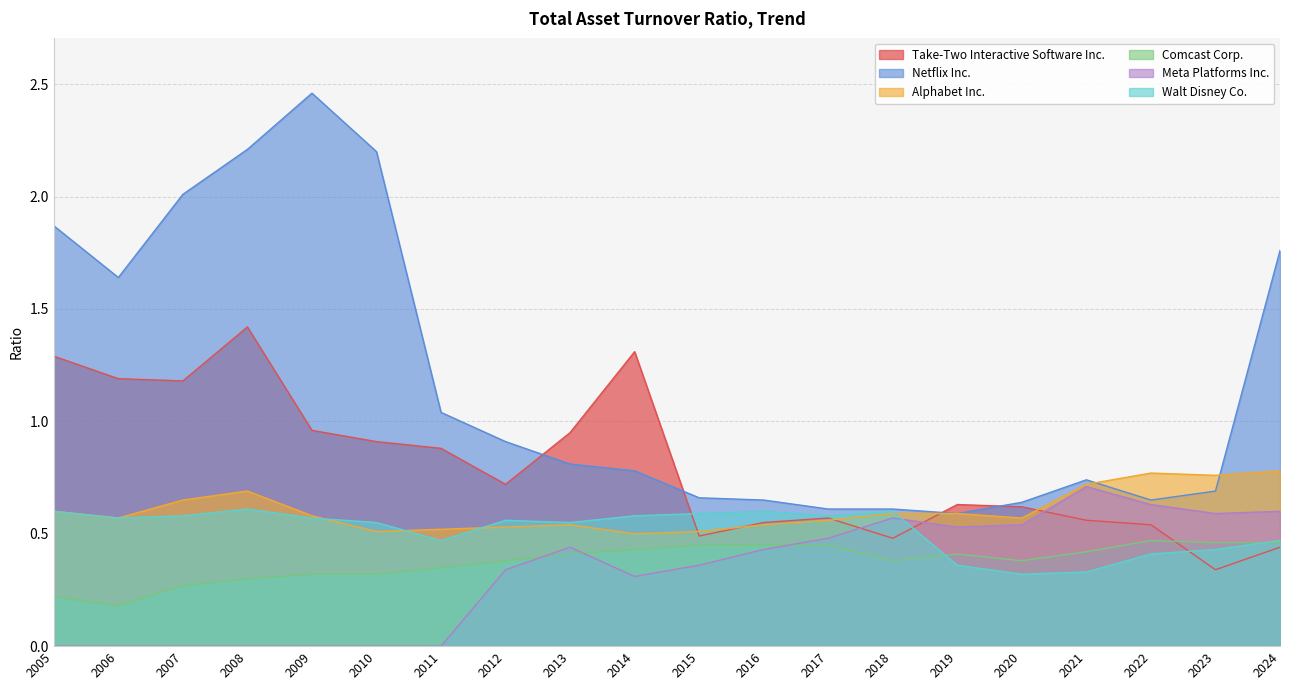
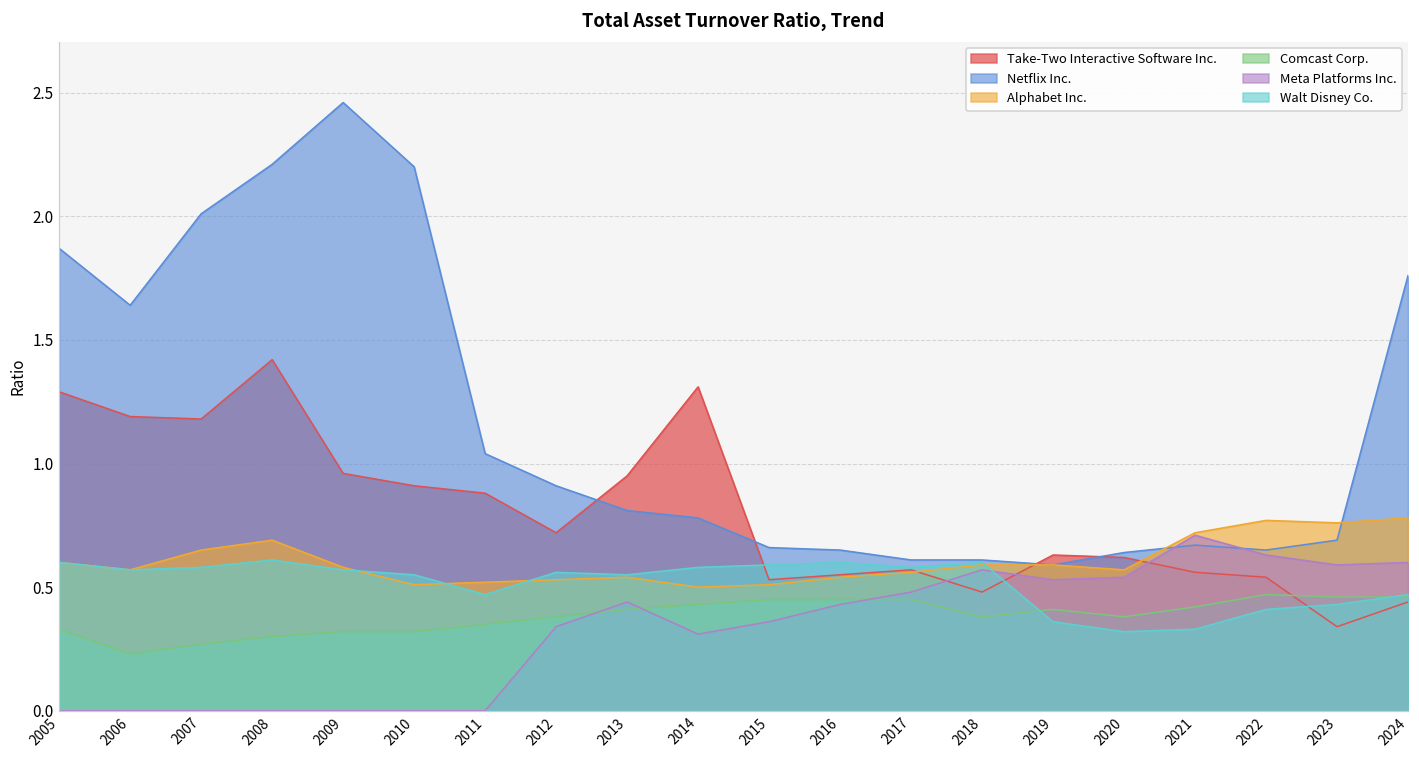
  {
    "Take-Two Interactive Software Inc.": {
      "2005": 1.29,
      "2006": 1.19,
      "2007": 1.18,
      "2008": 1.42,
      "2009": 0.96,
      "2010": 0.91,
      "2011": 0.88,
      "2012": 0.72,
      "2013": 0.95,
      "2014": 1.31,
-     "2015": 0.49,
+     "2015": 0.53,
      "2018": 0.48,
      "2019": 0.63,
      "2020": 0.62,
      "2021": 0.56,
      "2022": 0.54,
      "2023": 0.34,
      "2024": 0.44
    },
    "Netflix Inc.": {
      "2005": 1.87,
      "2006": 1.64,
      "2007": 2.01,
      "2008": 2.21,
      "2009": 2.46,
      "2010": 2.20,
      "2011": 1.04,
      "2012": 0.91,
      "2013": 0.81,
      "2014": 0.78,
      "2015": 0.66,
      "2016": 0.65,
      "2017": 0.61,
      "2020": 0.64,
-     "2021": 0.74,
+     "2021": 0.67,
      "2022": 0.65,
      "2023": 0.69,
      "2024": 1.76
    },
    "Alphabet Inc.": {
      "2007": 0.65,
      "2008": 0.69,
      "2010": 0.51,
      "2011": 0.52,
      "2012": 0.53,
      "2014": 0.50,
      "2015": 0.51,
      "2020": 0.57,
      "2022": 0.77,
      "2023": 0.76,
      "2024": 0.78
    },
    "Comcast Corp.": {
-     "2005": 0.22,
-     "2006": 0.18,
+     "2005": 0.33,
+     "2006": 0.23,
      "2007": 0.27,
      "2008": 0.30,
      "2009": 0.32,
      "2010": 0.32,
      "2011": 0.35,
      "2012": 0.38,
      "2013": 0.41,
      "2014": 0.43,
      "2015": 0.45,
      "2016": 0.45,
      "2017": 0.45,
      "2018": 0.38,
      "2019": 0.41,
      "2020": 0.38,
      "2021": 0.42,
      "2022": 0.47,
      "2023": 0.46
    },
    "Meta Platforms Inc.": {
      "2005": 0.00,
      "2006": 0.00,
      "2007": 0.00,
      "2008": 0.00,
      "2009": 0.00,
      "2010": 0.00,
      "2011": 0.00,
      "2012": 0.34,
      "2013": 0.44,
      "2014": 0.31,
      "2015": 0.36,
      "2016": 0.43,
      "2017": 0.48,
      "2018": 0.57,
      "2019": 0.53,
      "2020": 0.54,
      "2022": 0.63,
      "2023": 0.59,
      "2024": 0.60
    },
    "Walt Disney Co.": {
      "2007": 0.58,
      "2008": 0.61,
      "2010": 0.55,
      "2011": 0.47,
      "2012": 0.56,
      "2014": 0.58,
      "2015": 0.59,
      "2016": 0.60,
      "2019": 0.36,
      "2020": 0.32,
      "2021": 0.33,
      "2022": 0.41,
      "2023": 0.43
    }
  }
